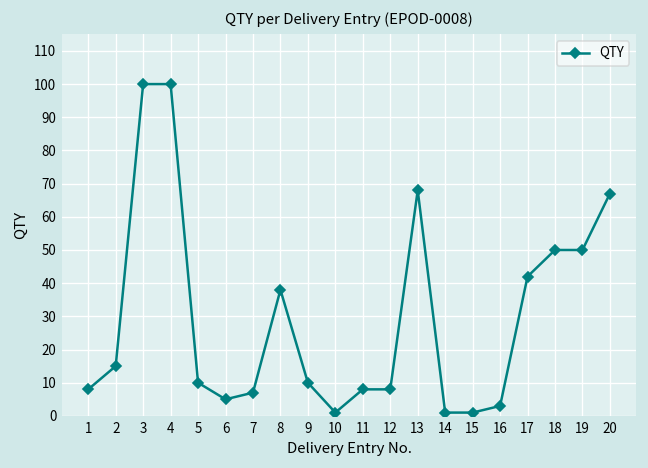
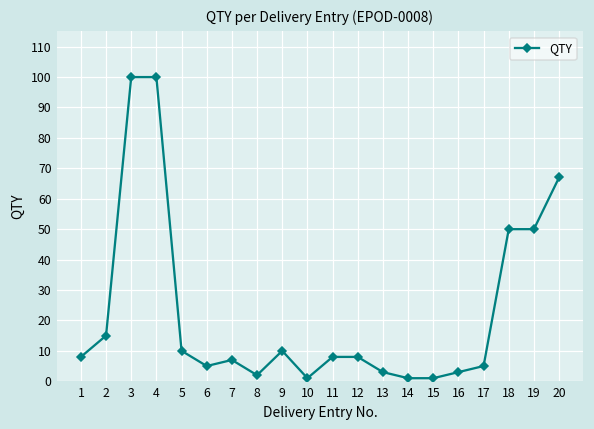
  {
    "1": 8,
    "2": 15,
    "3": 100,
    "4": 100,
    "5": 10,
    "6": 5,
    "7": 7,
-   "8": 38,
+   "8": 2,
    "9": 10,
    "10": 1,
    "11": 8,
    "12": 8,
-   "13": 68,
+   "13": 3,
    "14": 1,
    "15": 1,
    "16": 3,
-   "17": 42,
+   "17": 5,
    "18": 50,
    "19": 50,
    "20": 67
  }
